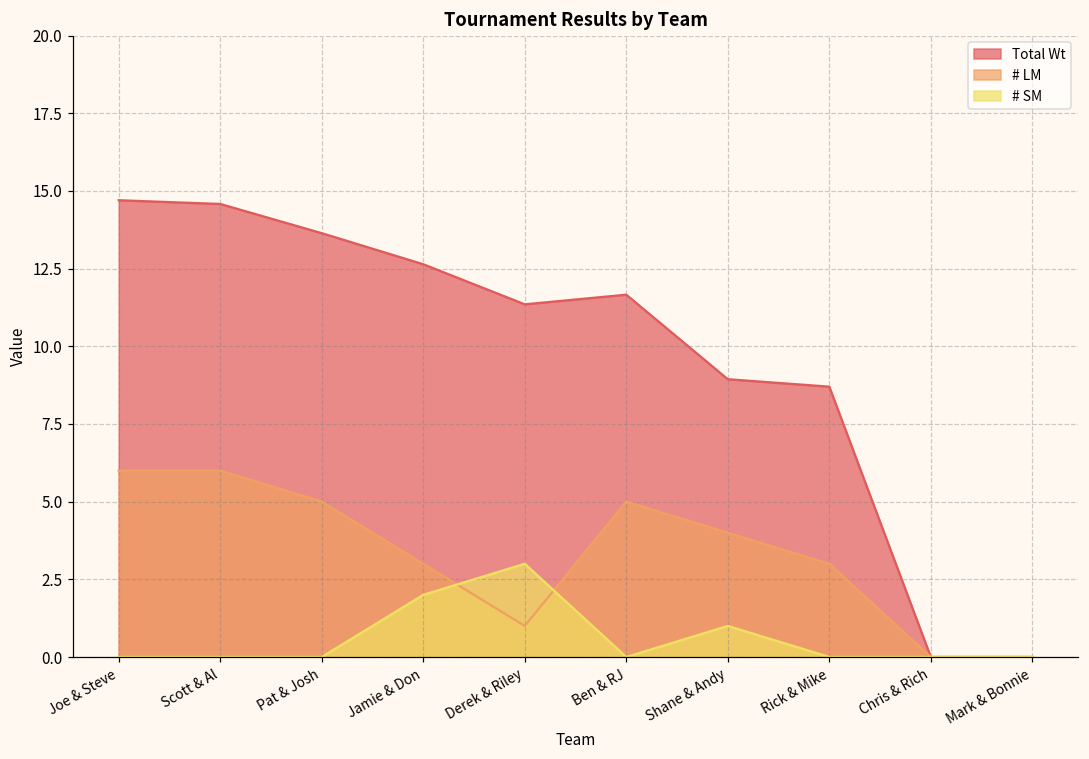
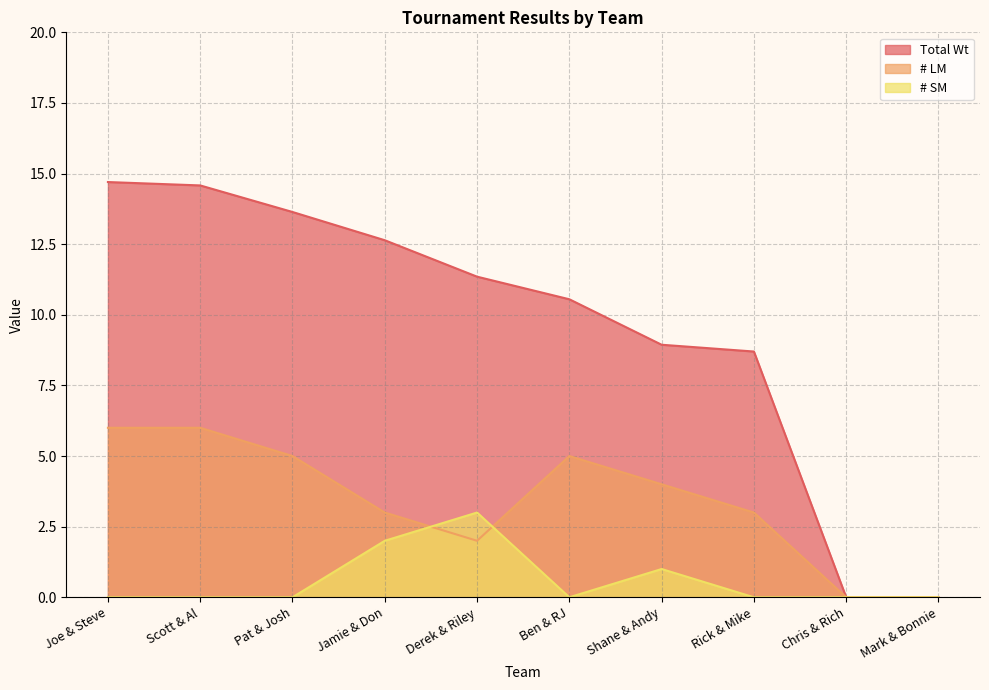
  {
    "Total Wt": {
      "Joe & Steve": 14.7,
      "Scott & Al": 14.6,
      "Pat & Josh": 13.6,
      "Jamie & Don": 12.6,
      "Derek & Riley": 11.4,
-     "Ben & RJ": 11.7,
+     "Ben & RJ": 10.6,
      "Shane & Andy": 8.9,
      "Rick & Mike": 8.7
    },
    "# LM": {
      "Joe & Steve": 6,
      "Scott & Al": 6,
      "Pat & Josh": 5,
      "Jamie & Don": 3,
-     "Derek & Riley": 1,
+     "Derek & Riley": 2,
      "Ben & RJ": 5,
      "Shane & Andy": 4,
      "Rick & Mike": 3
    },
    "# SM": {
      "Joe & Steve": 0.0,
      "Scott & Al": 0.0,
      "Pat & Josh": 0.0,
      "Jamie & Don": 2.0,
      "Derek & Riley": 3.0,
      "Ben & RJ": 0.0,
      "Shane & Andy": 1.0,
      "Rick & Mike": 0.0
    }
  }
